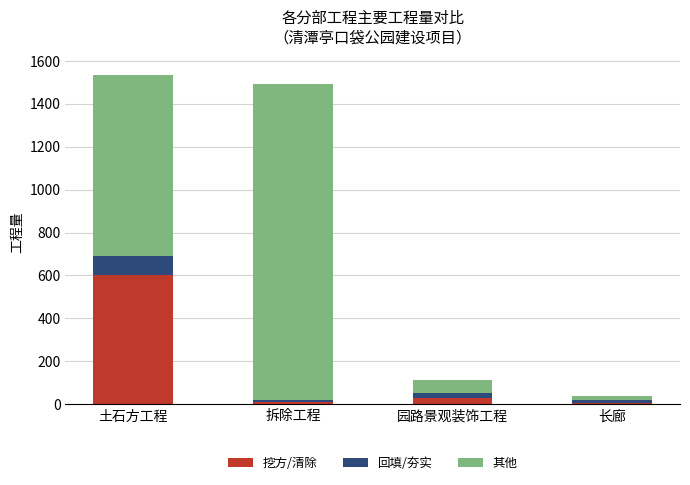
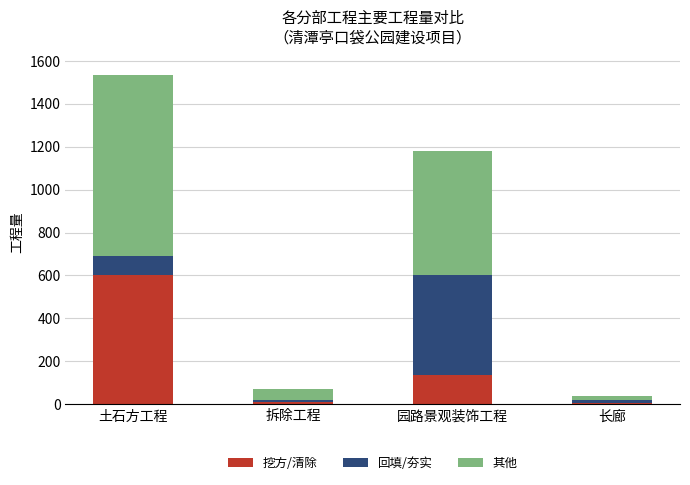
  {
    "挖方/清除": {
      "土石方工程": 600,
-     "园路景观装饰工程": 30
+     "园路景观装饰工程": 130
    },
    "回填/夯实": {
      "土石方工程": 90,
-     "园路景观装饰工程": 30,
+     "园路景观装饰工程": 470,
      "长廊": 20
    },
    "其他": {
      "土石方工程": 840,
-     "拆除工程": 1470,
-     "园路景观装饰工程": 60,
+     "拆除工程": 50,
+     "园路景观装饰工程": 570,
      "长廊": 20
    }
  }
